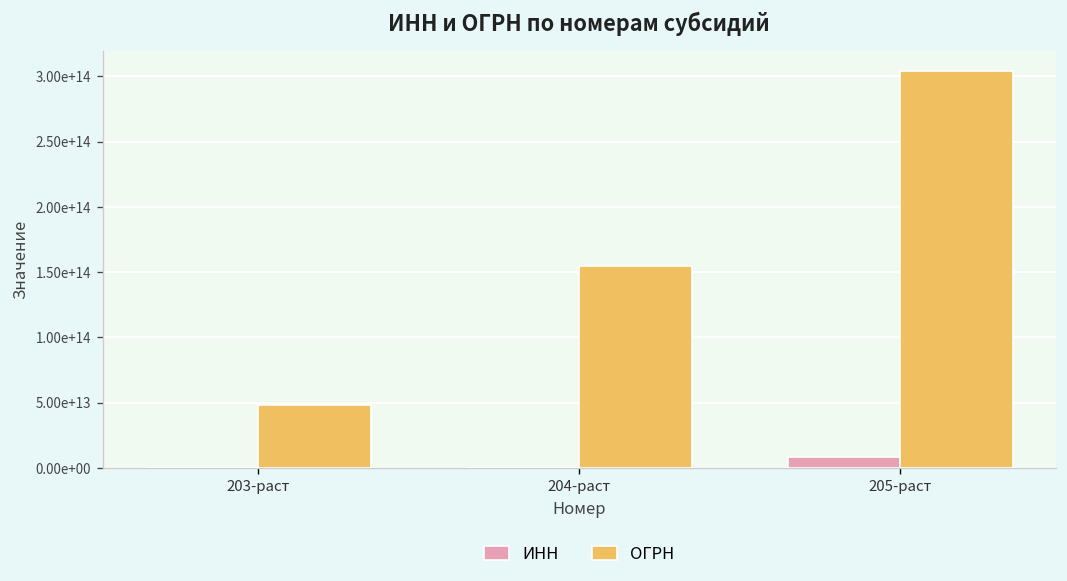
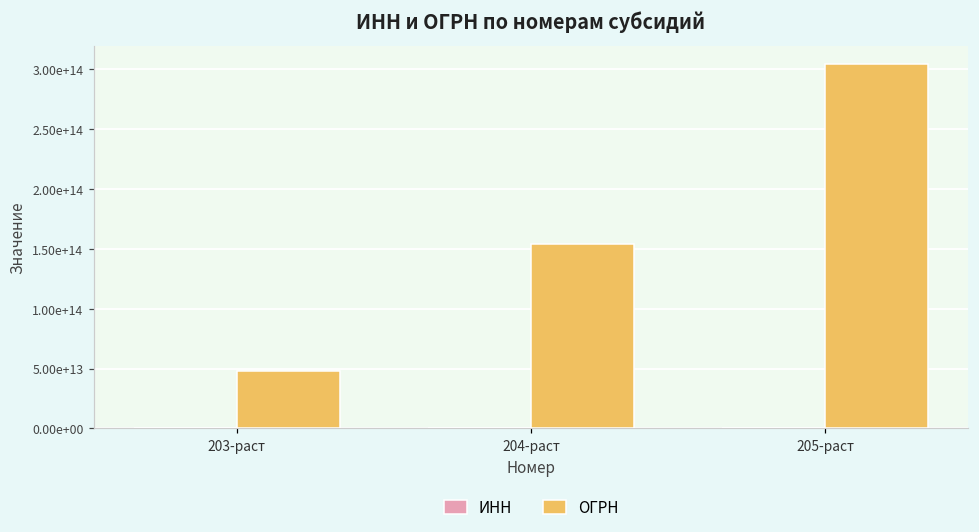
  {
    "ИНН": {
-     "205-раст": 8000000000000
+     "205-раст": 0
    },
    "ОГРН": {
      "203-раст": 48000000000000,
      "204-раст": 154000000000000,
      "205-раст": 304000000000000
    }
  }
